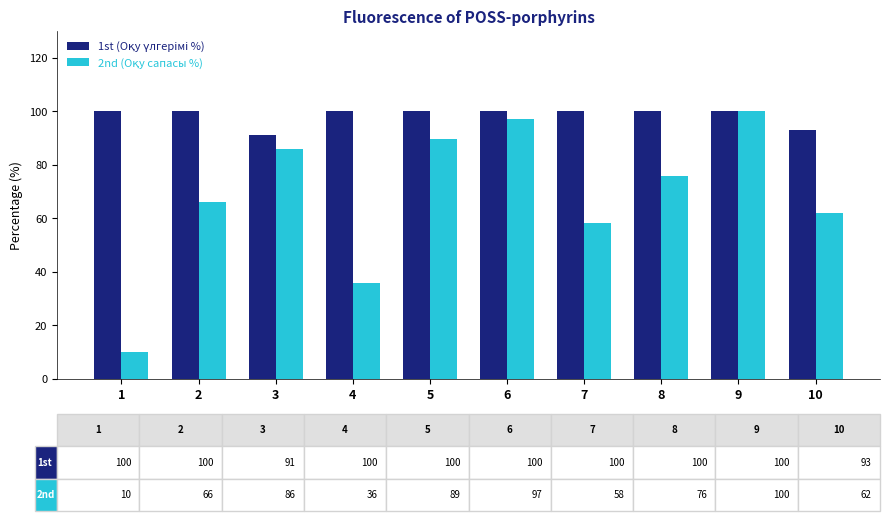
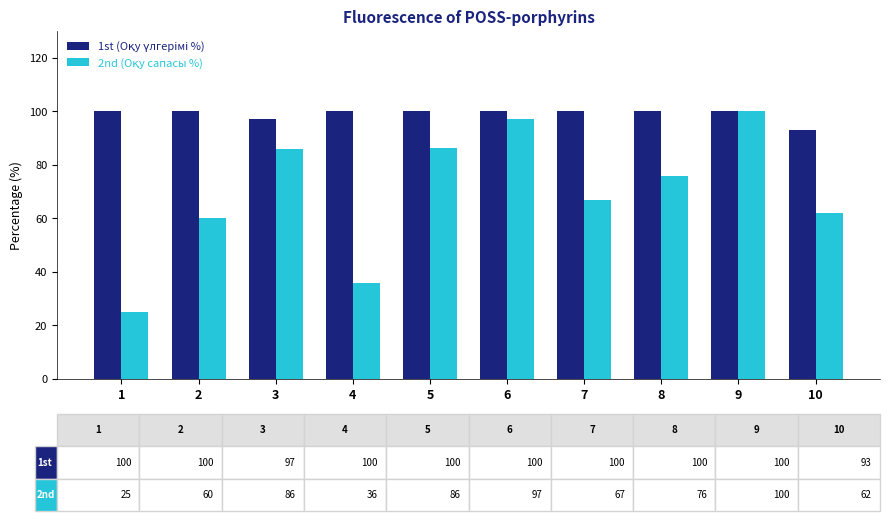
  {
    "1st (Оқу үлгерімі %)": {
-     "3": 91
+     "3": 97
    },
    "2nd (Оқу сапасы %)": {
-     "1": 10,
-     "2": 66,
-     "5": 89,
-     "7": 58
+     "1": 25,
+     "2": 60,
+     "5": 86,
+     "7": 67
    }
  }
